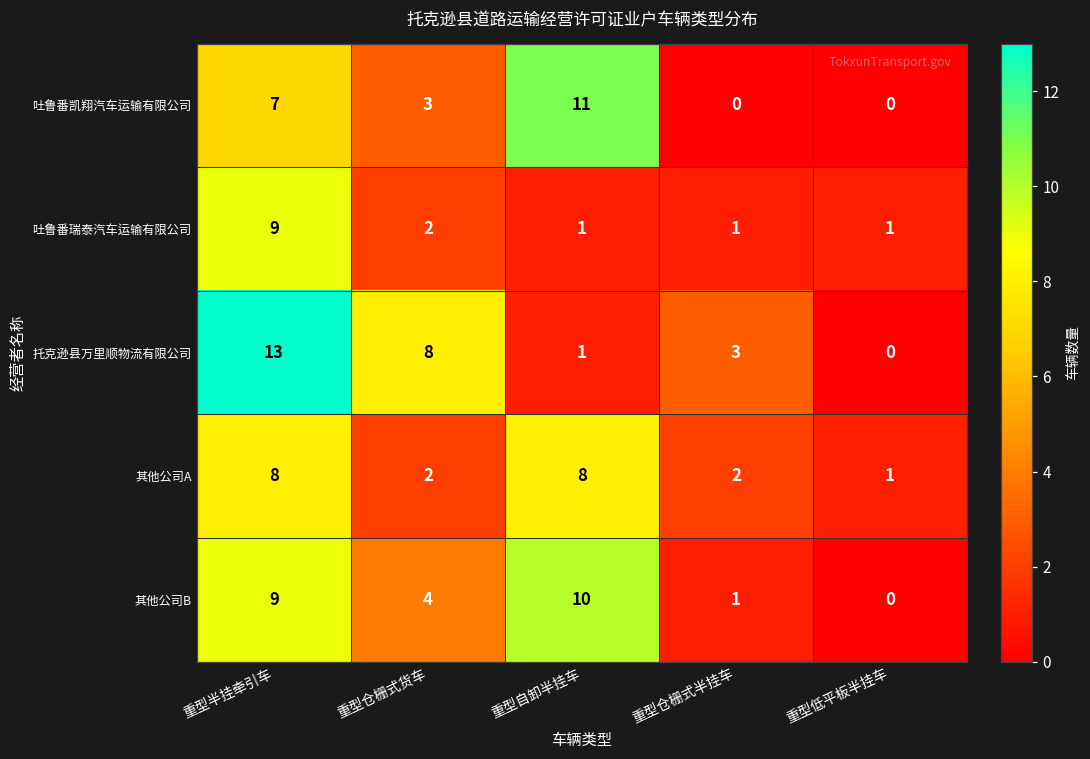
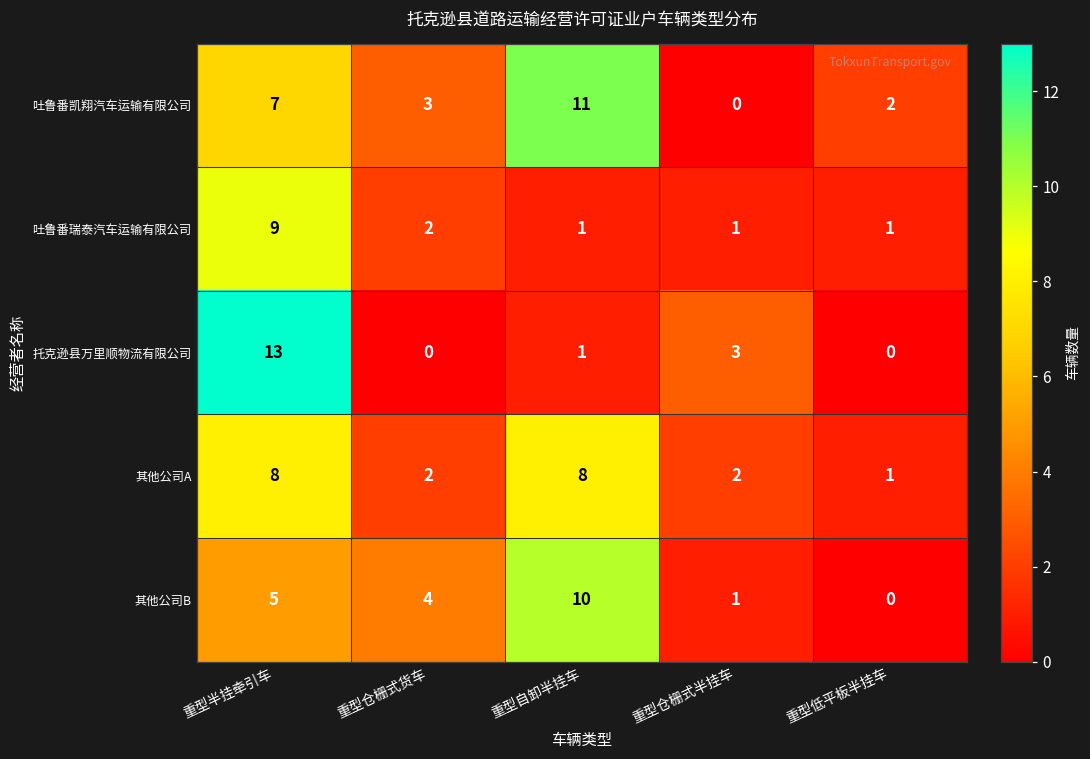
  {
    "吐鲁番凯翔汽车运输有限公司": {
      "重型半挂牵引车": 7,
      "重型仓栅式货车": 3,
      "重型自卸半挂车": 11,
      "重型仓栅式半挂车": 0,
-     "重型低平板半挂车": 0
+     "重型低平板半挂车": 2
    },
    "吐鲁番瑞泰汽车运输有限公司": {
      "重型半挂牵引车": 9,
      "重型仓栅式货车": 2,
      "重型自卸半挂车": 1,
      "重型仓栅式半挂车": 1,
      "重型低平板半挂车": 1
    },
    "托克逊县万里顺物流有限公司": {
      "重型半挂牵引车": 13,
-     "重型仓栅式货车": 8,
+     "重型仓栅式货车": 0,
      "重型自卸半挂车": 1,
      "重型仓栅式半挂车": 3,
      "重型低平板半挂车": 0
    },
    "其他公司A": {
      "重型半挂牵引车": 8,
      "重型仓栅式货车": 2,
      "重型自卸半挂车": 8,
      "重型仓栅式半挂车": 2,
      "重型低平板半挂车": 1
    },
    "其他公司B": {
-     "重型半挂牵引车": 9,
+     "重型半挂牵引车": 5,
      "重型仓栅式货车": 4,
      "重型自卸半挂车": 10,
      "重型仓栅式半挂车": 1,
      "重型低平板半挂车": 0
    }
  }
